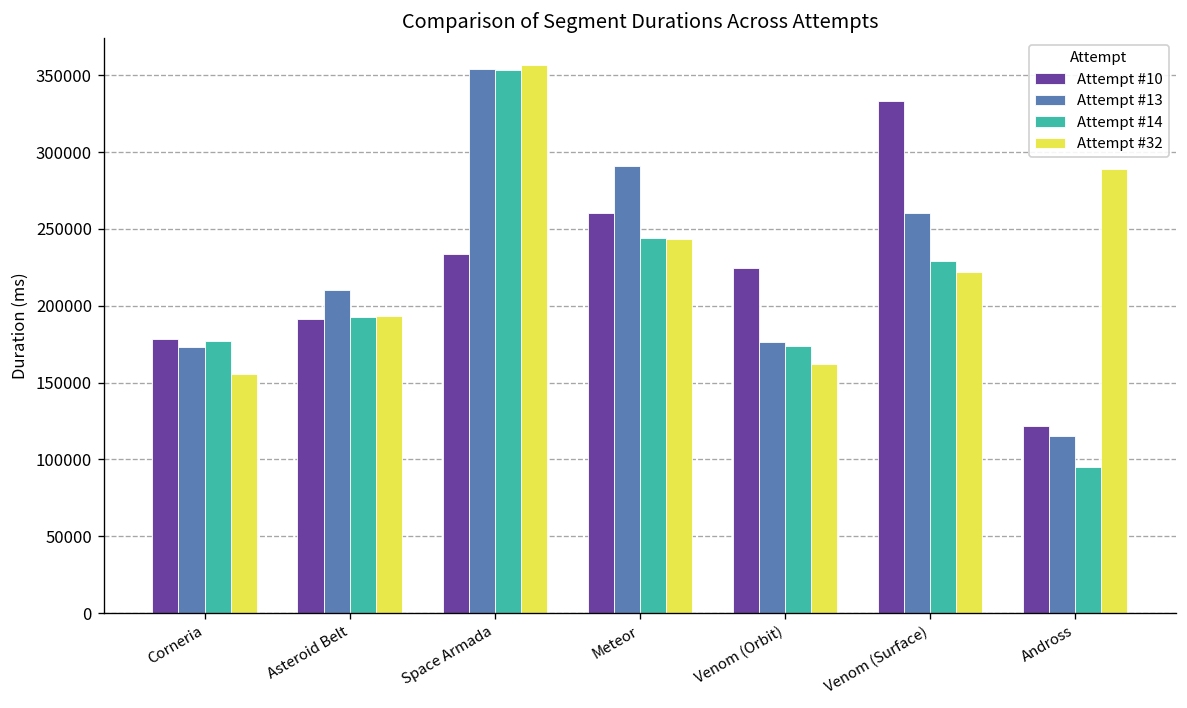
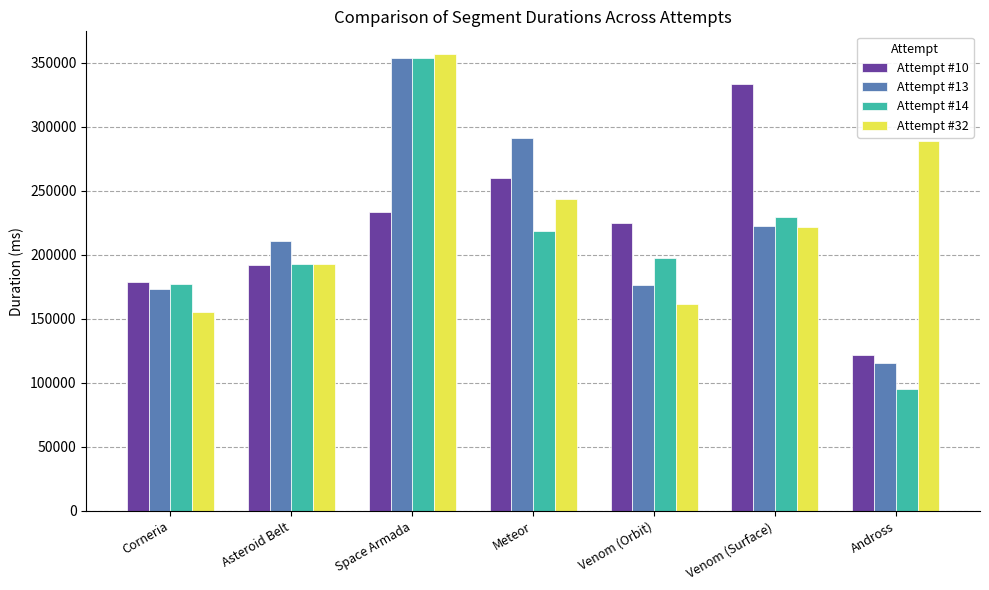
  {
    "Attempt #10": {
      "Corneria": 178000,
      "Asteroid Belt": 192000,
      "Space Armada": 234000,
      "Meteor": 260000,
      "Venom (Orbit)": 224000,
      "Venom (Surface)": 333000,
      "Andross": 122000
    },
    "Attempt #13": {
      "Corneria": 173000,
      "Asteroid Belt": 211000,
      "Space Armada": 354000,
      "Meteor": 291000,
      "Venom (Orbit)": 176000,
-     "Venom (Surface)": 260000,
+     "Venom (Surface)": 223000,
      "Andross": 116000
    },
    "Attempt #14": {
      "Corneria": 177000,
      "Asteroid Belt": 193000,
      "Space Armada": 353000,
-     "Meteor": 244000,
-     "Venom (Orbit)": 174000,
+     "Meteor": 218000,
+     "Venom (Orbit)": 197000,
      "Venom (Surface)": 229000,
      "Andross": 95000
    },
    "Attempt #32": {
      "Corneria": 156000,
      "Asteroid Belt": 193000,
      "Space Armada": 357000,
      "Meteor": 243000,
      "Venom (Orbit)": 162000,
      "Venom (Surface)": 222000,
      "Andross": 289000
    }
  }
